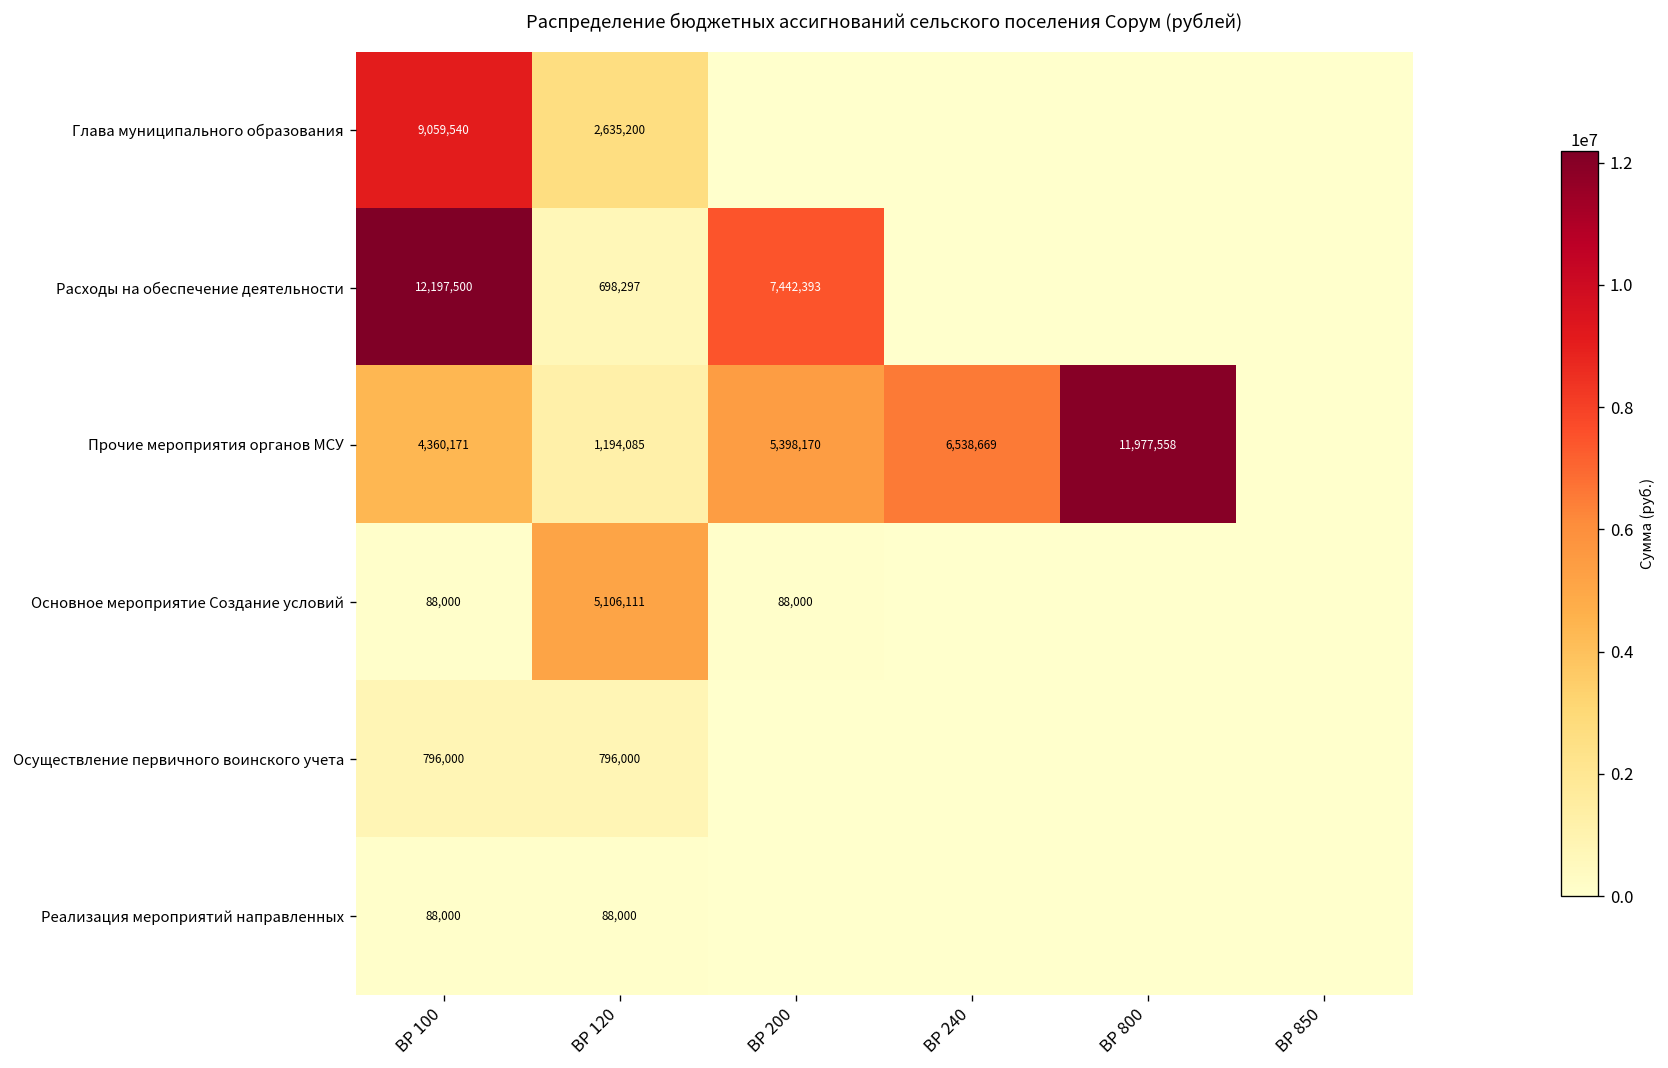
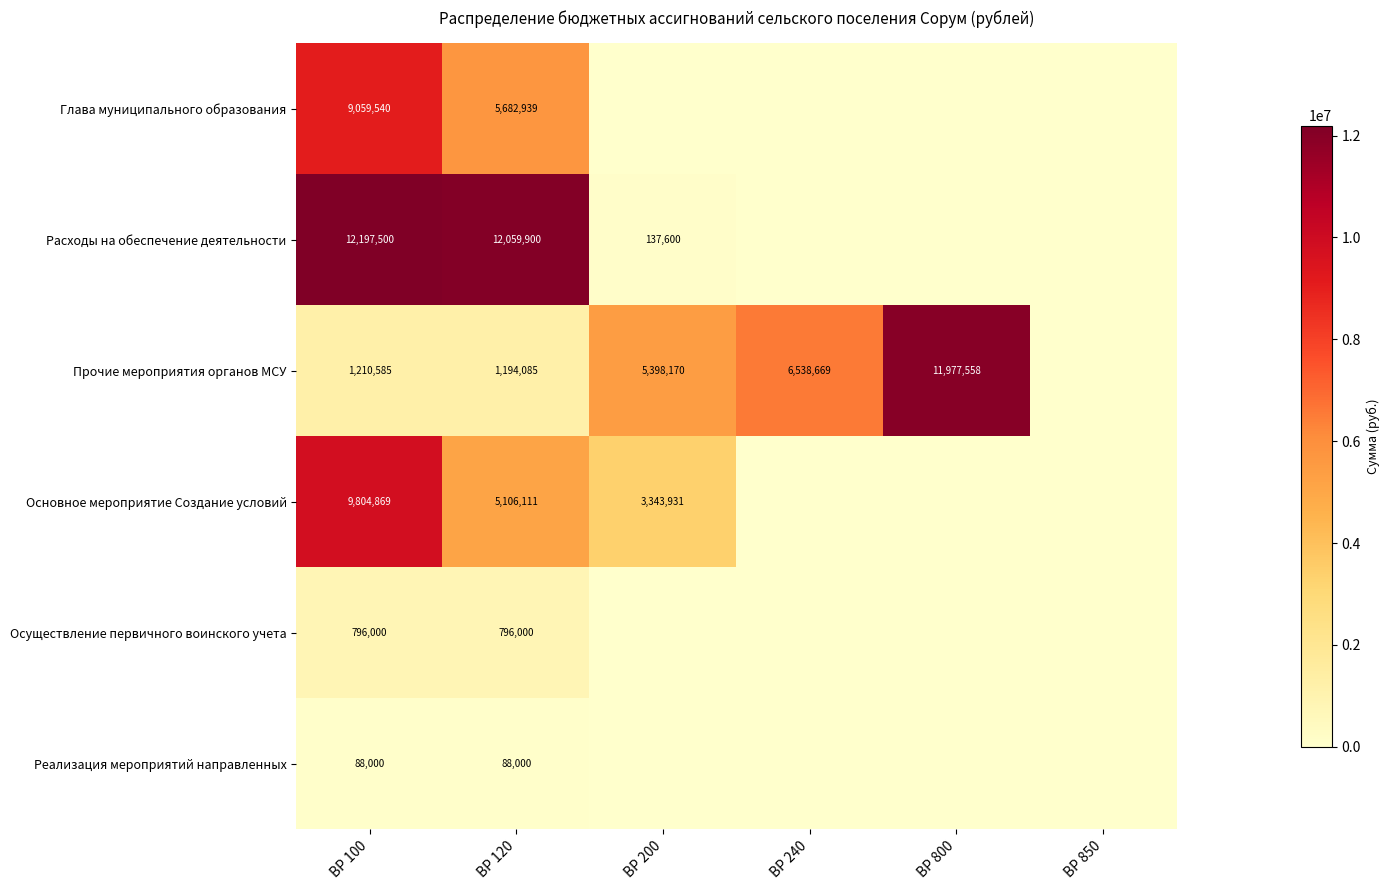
  {
    "Глава муниципального образования": {
      "ВР 100": "9,059,540",
-     "ВР 120": "2,635,200"
+     "ВР 120": "5,682,939"
    },
    "Расходы на обеспечение деятельности": {
      "ВР 100": "12,197,500",
-     "ВР 120": "698,297",
-     "ВР 200": "7,442,393"
+     "ВР 120": "12,059,900",
+     "ВР 200": "137,600"
    },
    "Прочие мероприятия органов МСУ": {
-     "ВР 100": "4,360,171",
+     "ВР 100": "1,210,585",
      "ВР 120": "1,194,085",
      "ВР 200": "5,398,170",
      "ВР 240": "6,538,669",
      "ВР 800": "11,977,558"
    },
    "Основное мероприятие Создание условий": {
-     "ВР 100": "88,000",
+     "ВР 100": "9,804,869",
      "ВР 120": "5,106,111",
-     "ВР 200": "88,000"
+     "ВР 200": "3,343,931"
    },
    "Осуществление первичного воинского учета": {
      "ВР 100": "796,000",
      "ВР 120": "796,000"
    },
    "Реализация мероприятий направленных": {
      "ВР 100": "88,000",
      "ВР 120": "88,000"
    }
  }
